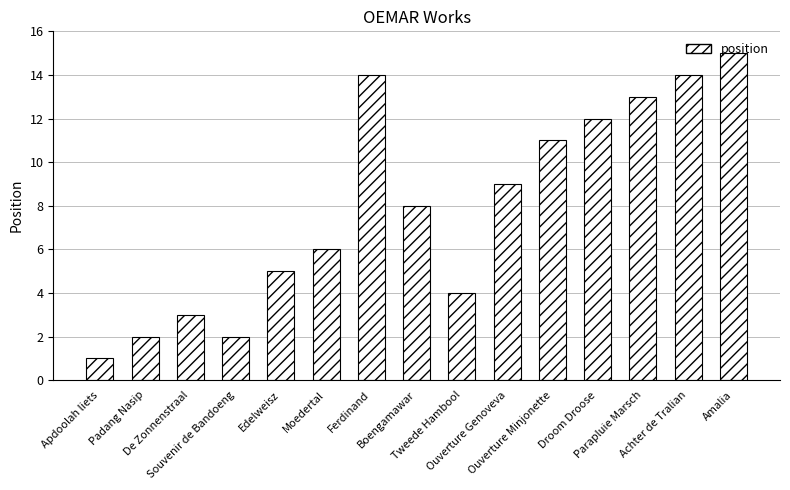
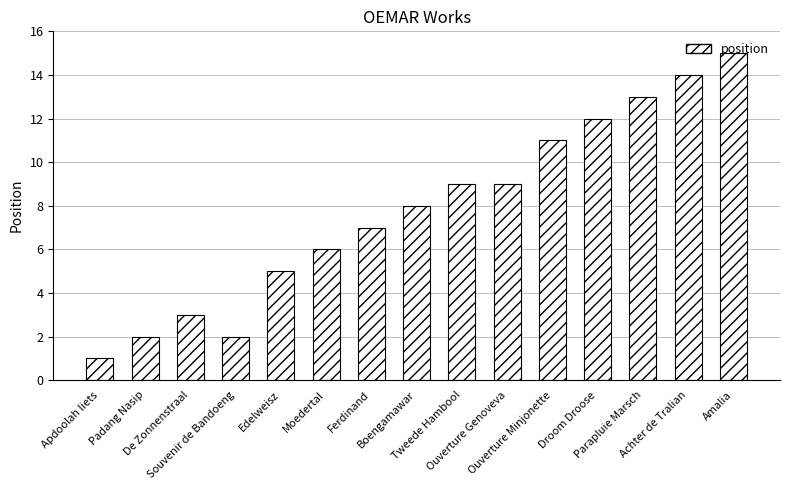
  {
    "Apdoolah liets": 1,
    "Padang Nasip": 2,
    "De Zonnenstraal": 3,
    "Souvenir de Bandoeng": 2,
    "Edelweisz": 5,
    "Moedertal": 6,
-   "Ferdinand": 14,
+   "Ferdinand": 7,
    "Boengamawar": 8,
-   "Tweede Hambool": 4,
+   "Tweede Hambool": 9,
    "Ouverture Genoveva": 9,
    "Ouverture Minjonette": 11,
    "Droom Droose": 12,
    "Parapluie Marsch": 13,
    "Achter de Tralian": 14,
    "Amalia": 15
  }
